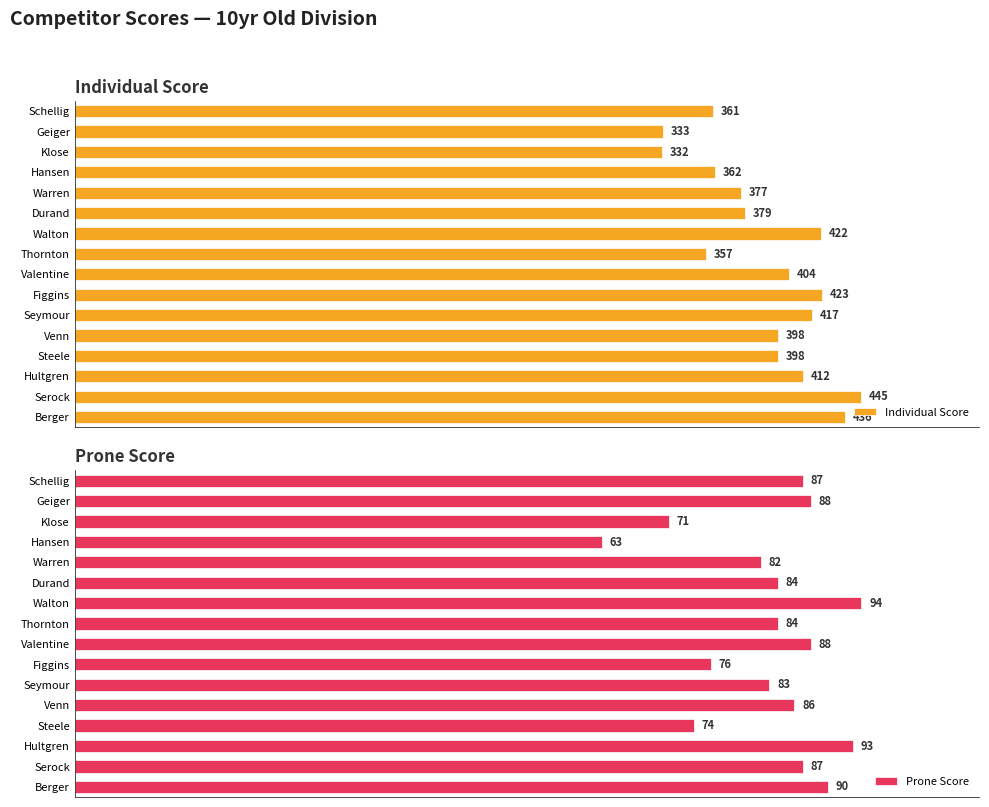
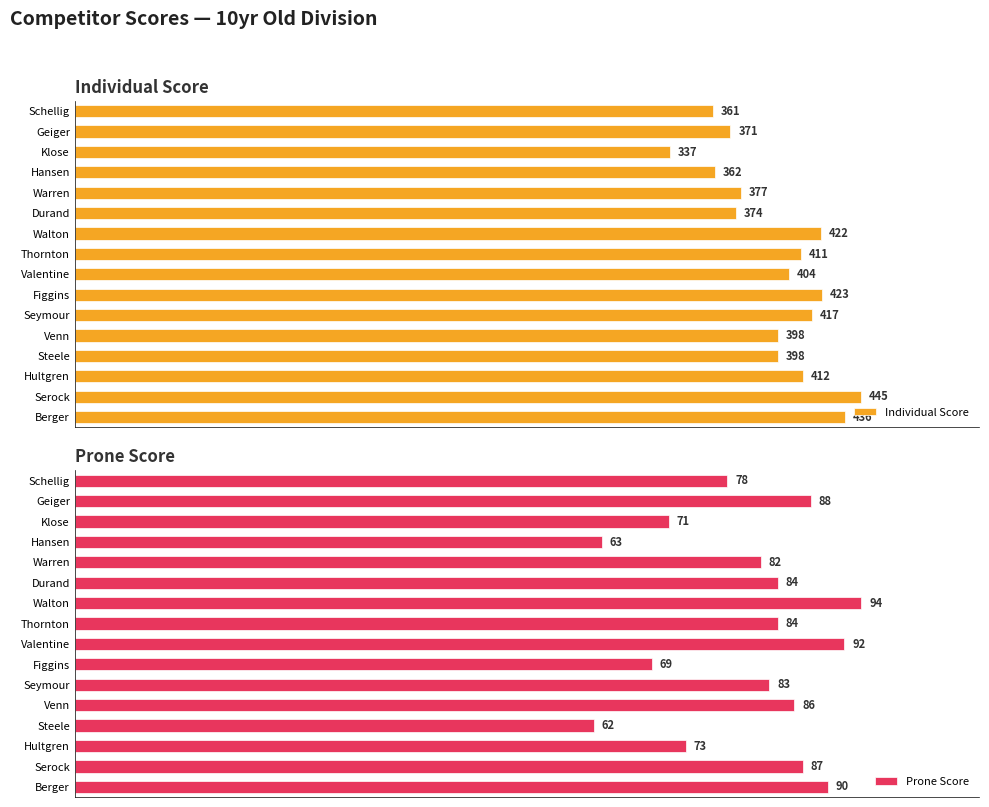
  {
    "Individual Score": {
      "Schellig": 361,
-     "Geiger": 333,
-     "Klose": 332,
+     "Geiger": 371,
+     "Klose": 337,
      "Hansen": 362,
      "Warren": 377,
-     "Durand": 379,
+     "Durand": 374,
      "Walton": 422,
-     "Thornton": 357,
+     "Thornton": 411,
      "Valentine": 404,
      "Figgins": 423,
      "Seymour": 417,
      "Venn": 398,
      "Steele": 398,
      "Hultgren": 412,
      "Serock": 445,
      "Berger": 436
    },
    "Prone Score": {
-     "Schellig": 87,
+     "Schellig": 78,
      "Geiger": 88,
      "Klose": 71,
      "Hansen": 63,
      "Warren": 82,
      "Durand": 84,
      "Walton": 94,
      "Thornton": 84,
-     "Valentine": 88,
-     "Figgins": 76,
+     "Valentine": 92,
+     "Figgins": 69,
      "Seymour": 83,
      "Venn": 86,
-     "Steele": 74,
-     "Hultgren": 93,
+     "Steele": 62,
+     "Hultgren": 73,
      "Serock": 87,
      "Berger": 90
    }
  }
